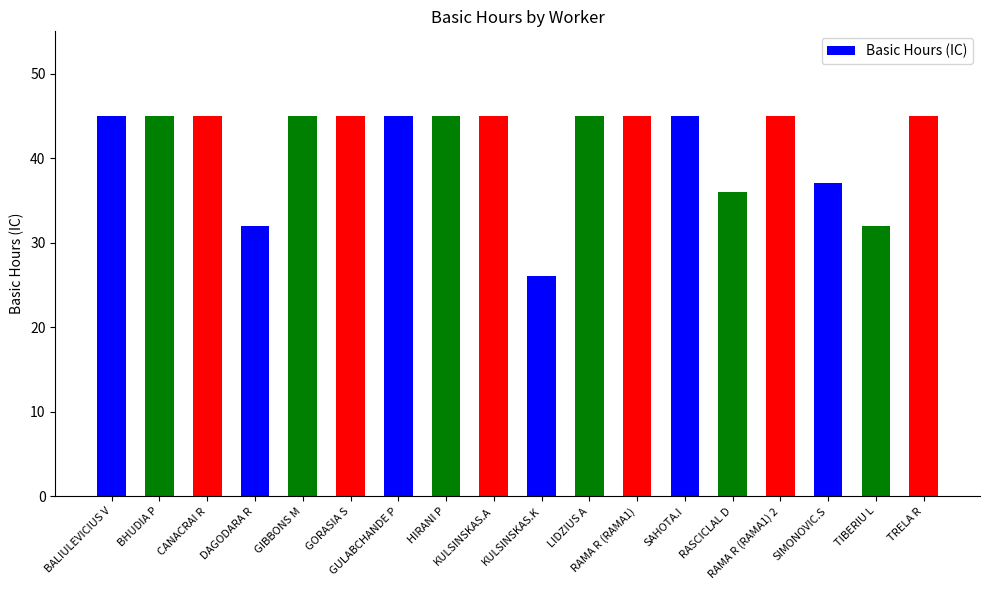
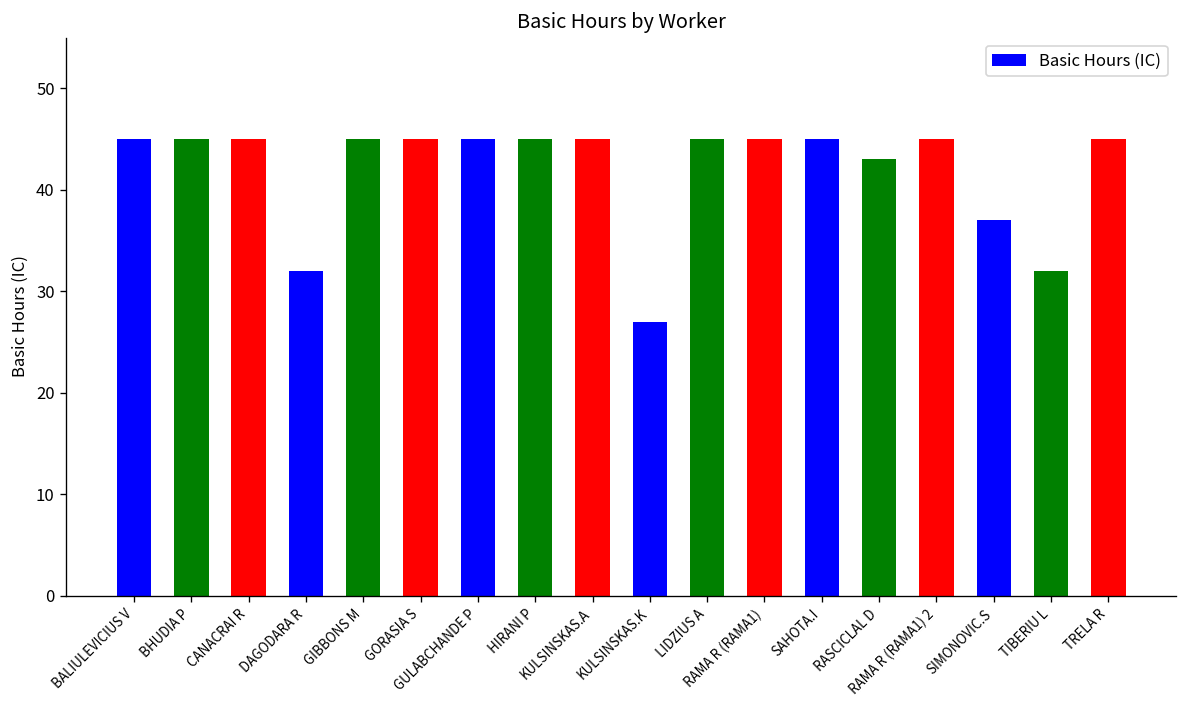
  {
    "BALIULEVICIUS V": 45,
    "BHUDIA P": 45,
    "CANACRAI R": 45,
    "DAGODARA R": 32,
    "GIBBONS M": 45,
    "GORASIA S": 45,
    "GULABCHANDE P": 45,
    "HIRANI P": 45,
    "KULSINSKAS.A": 45,
-   "KULSINSKAS.K": 26,
+   "KULSINSKAS.K": 27,
    "LIDZIUS A": 45,
    "RAMA R (RAMA1)": 45,
    "SAHOTA.I": 45,
-   "RASCICLAL D": 36,
+   "RASCICLAL D": 43,
    "RAMA R (RAMA1) 2": 45,
    "SIMONOVIC.S": 37,
    "TIBERIU L": 32,
    "TRELA R": 45
  }
